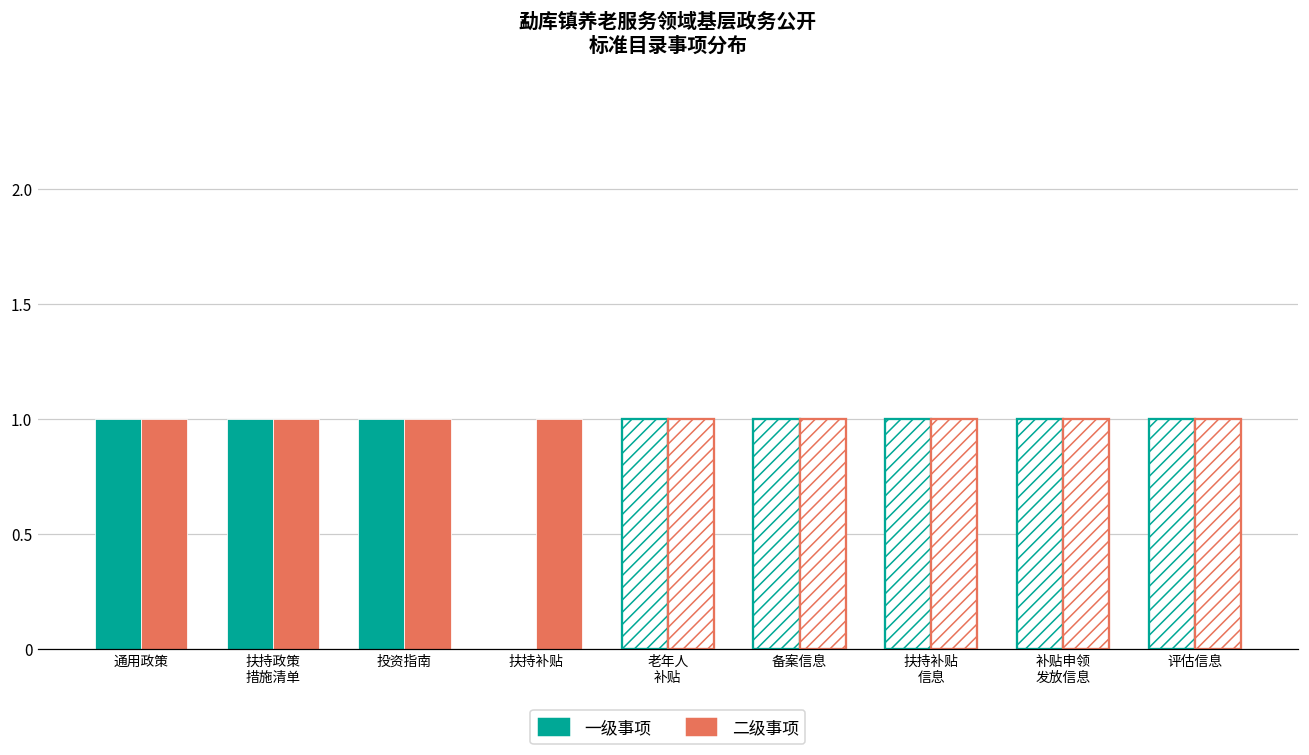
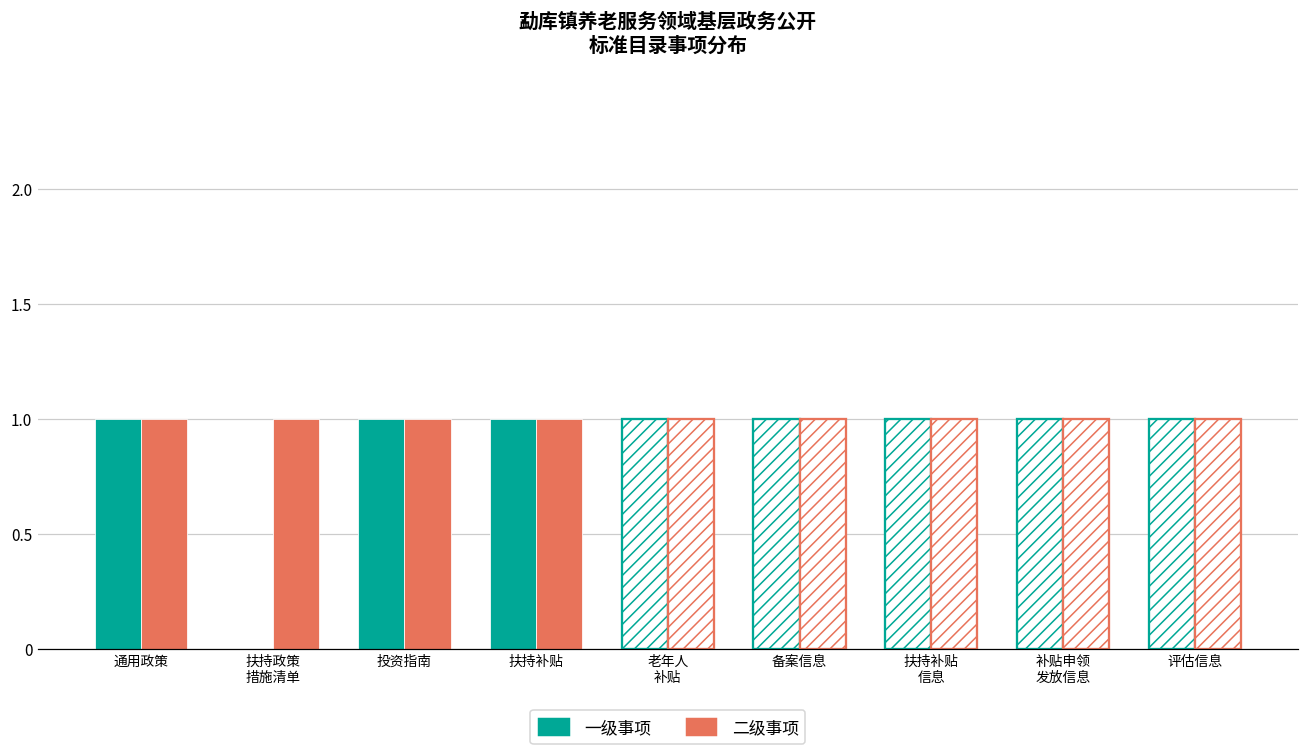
  {
    "一级事项": {
      "通用政策": 1,
-     "扶持政策 措施清单": 1,
+     "扶持政策 措施清单": 0,
      "投资指南": 1,
-     "扶持补贴": 0,
+     "扶持补贴": 1,
      "老年人 补贴": 1,
      "备案信息": 1,
      "扶持补贴 信息": 1,
      "补贴申领 发放信息": 1,
      "评估信息": 1
    },
    "二级事项": {
      "通用政策": 1,
      "扶持政策 措施清单": 1,
      "投资指南": 1,
      "扶持补贴": 1,
      "老年人 补贴": 1,
      "备案信息": 1,
      "扶持补贴 信息": 1,
      "补贴申领 发放信息": 1,
      "评估信息": 1
    }
  }
